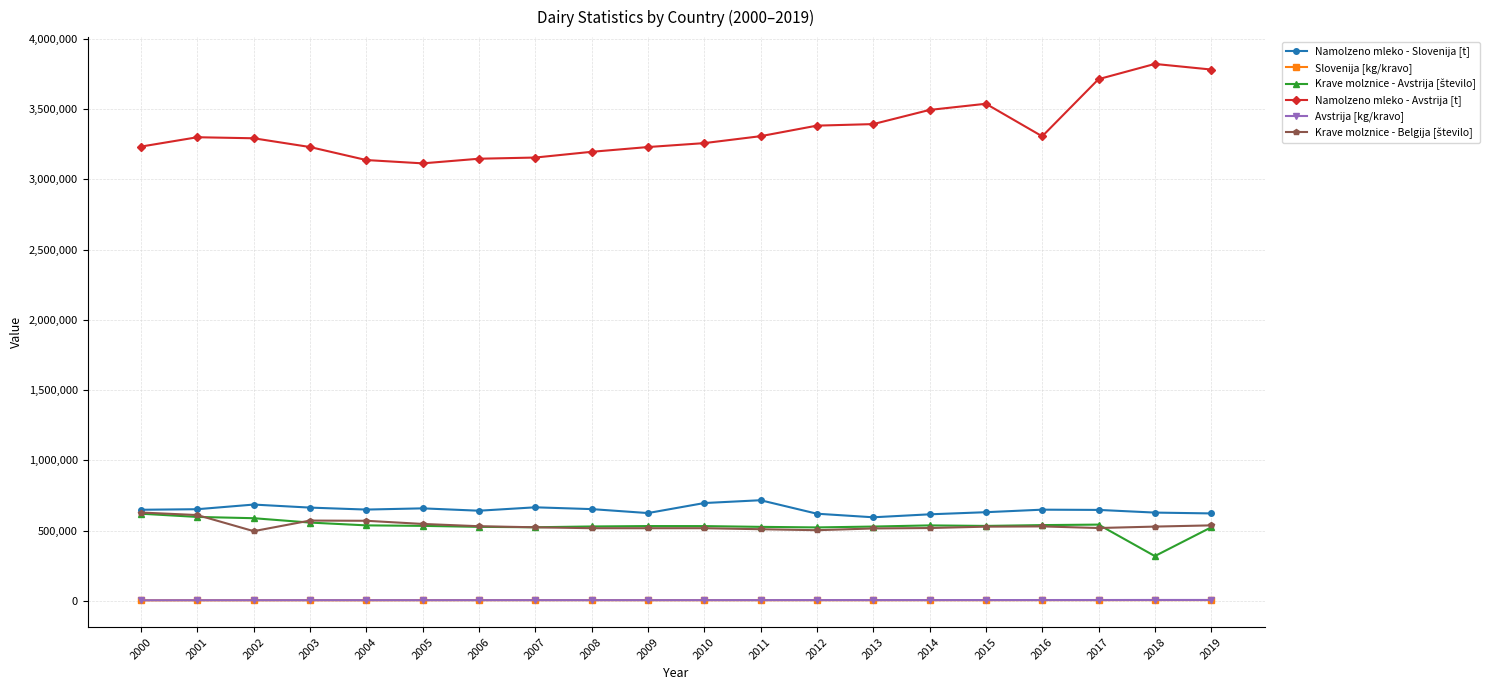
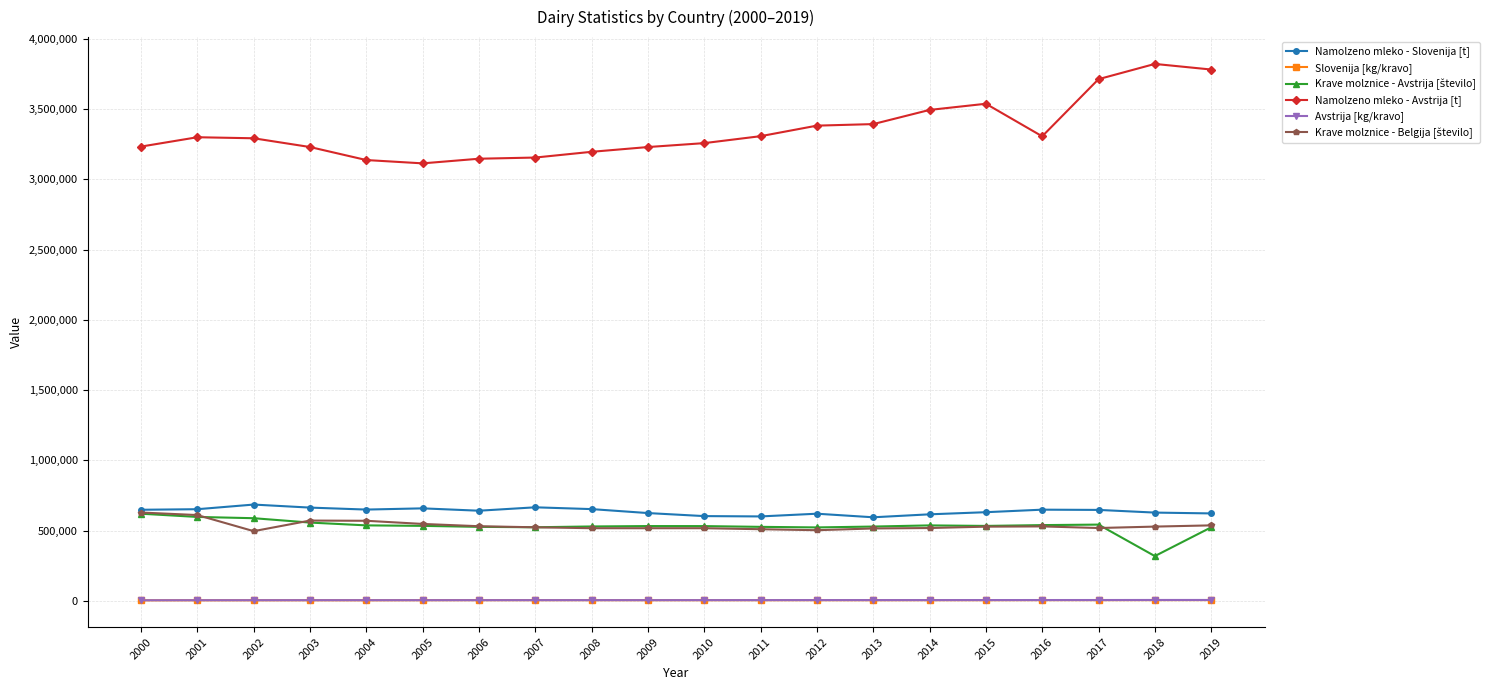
  {
    "Namolzeno mleko - Slovenija [t]": {
      "2000": "650,000",
      "2001": "650,000",
      "2002": "690,000",
      "2003": "660,000",
      "2004": "650,000",
      "2005": "660,000",
      "2006": "640,000",
      "2007": "670,000",
      "2008": "650,000",
      "2009": "630,000",
-     "2010": "700,000",
-     "2011": "720,000",
+     "2010": "600,000",
+     "2011": "600,000",
      "2012": "620,000",
      "2013": "600,000",
      "2014": "620,000",
      "2015": "630,000",
      "2016": "650,000",
      "2017": "650,000",
      "2018": "630,000",
      "2019": "620,000"
    },
    "Avstrija [kg/kravo]": {
      "2003": "10,000",
      "2005": "10,000",
      "2006": "10,000",
      "2007": "10,000",
      "2008": "10,000",
      "2009": "10,000",
      "2010": "10,000",
      "2011": "10,000",
      "2012": "10,000",
      "2013": "10,000",
      "2014": "10,000",
      "2015": "10,000",
      "2016": "10,000",
      "2017": "10,000",
      "2018": "10,000",
      "2019": "10,000"
    },
    "Krave molznice - Avstrija [število]": {
      "2002": "590,000",
      "2004": "540,000",
      "2012": "520,000",
      "2014": "540,000",
      "2017": "540,000",
      "2018": "320,000"
    },
    "Namolzeno mleko - Avstrija [t]": {
      "2000": "3,230,000",
      "2001": "3,300,000",
      "2002": "3,290,000",
      "2003": "3,230,000",
      "2004": "3,140,000",
      "2005": "3,110,000",
      "2006": "3,150,000",
      "2007": "3,160,000",
      "2008": "3,200,000",
      "2009": "3,230,000",
      "2010": "3,260,000",
      "2011": "3,310,000",
      "2012": "3,380,000",
      "2013": "3,390,000",
      "2014": "3,490,000",
      "2015": "3,540,000",
      "2016": "3,310,000",
      "2017": "3,710,000",
      "2018": "3,820,000",
      "2019": "3,780,000"
    },
    "Krave molznice - Belgija [število]": {
      "2002": "500,000",
      "2004": "570,000",
      "2012": "500,000",
      "2014": "520,000",
      "2017": "520,000",
      "2018": "530,000"
    }
  }
